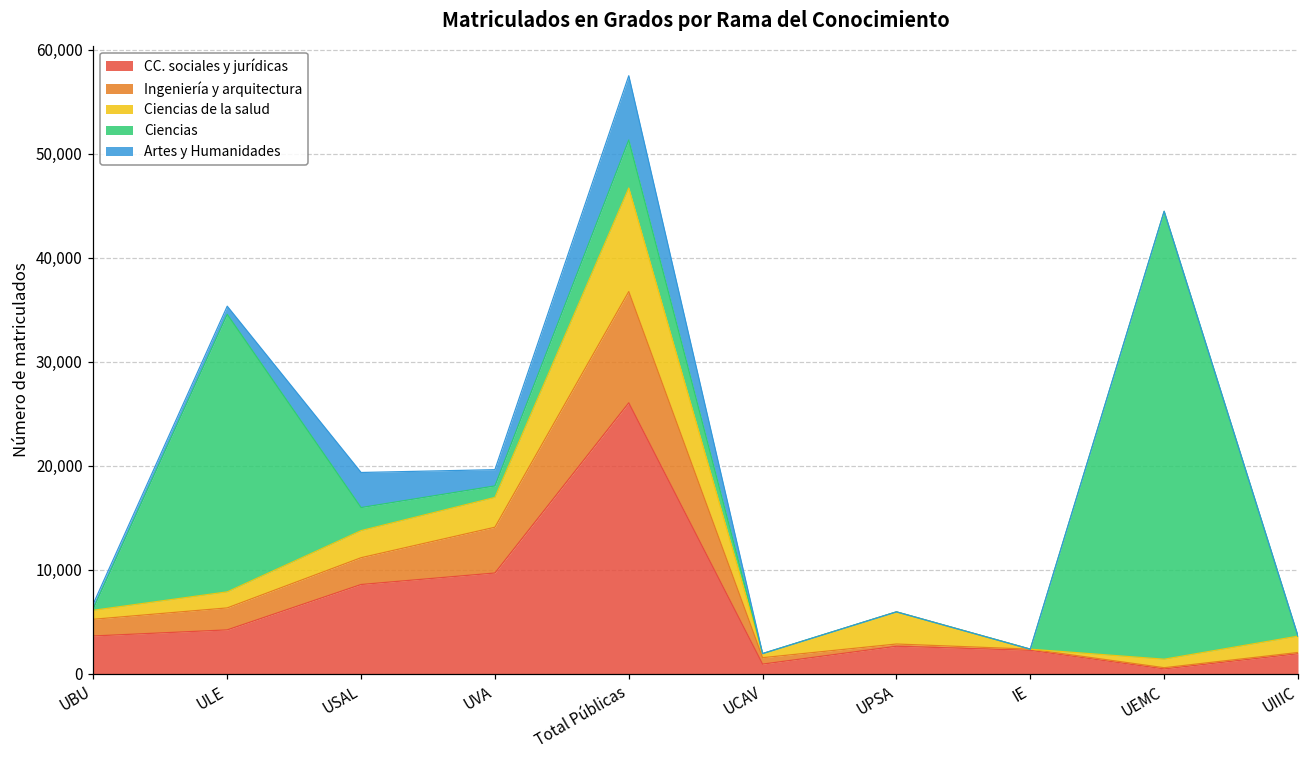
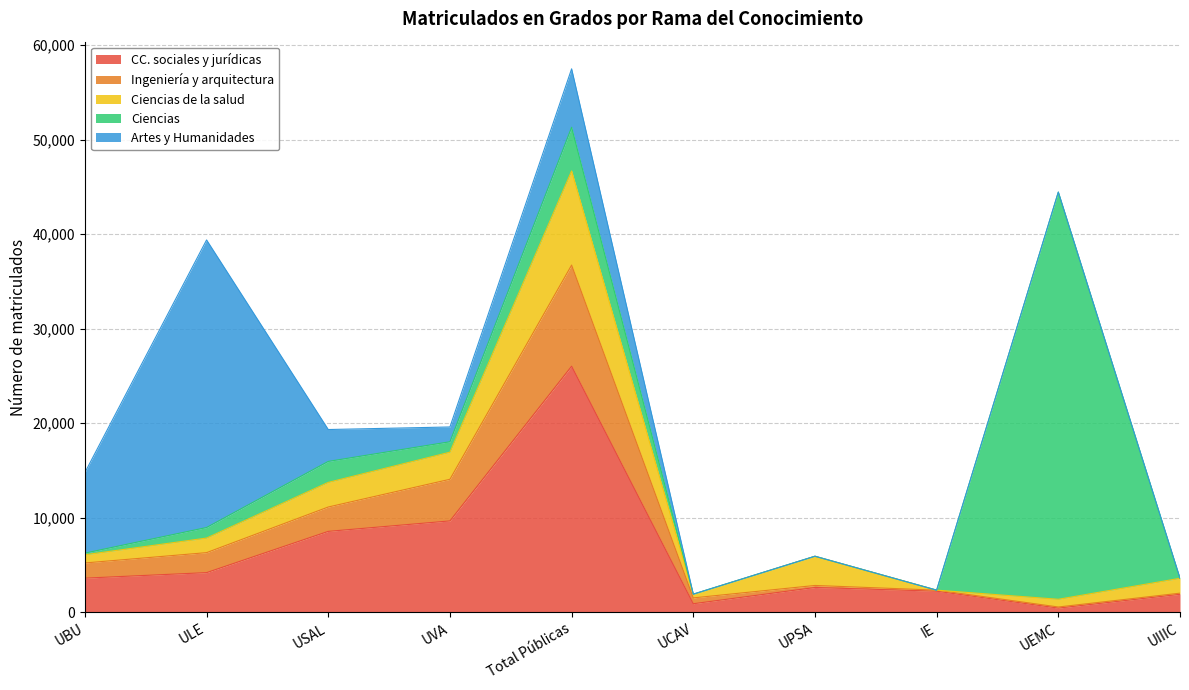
  {
    "Ciencias de la salud": {
      "ULE": "2,000",
      "USAL": "3,000",
      "UVA": "3,000",
      "Total Públicas": "10,000",
      "UEMC": "1,000"
    },
    "Ciencias": {
-     "ULE": "27,000",
+     "ULE": "1,000",
      "USAL": "2,000",
      "UVA": "1,000",
      "Total Públicas": "5,000"
    },
    "Artes y Humanidades": {
-     "UBU": "0",
-     "ULE": "1,000",
+     "UBU": "9,000",
+     "ULE": "30,000",
      "USAL": "3,000",
      "UVA": "2,000",
      "Total Públicas": "6,000"
    }
  }
